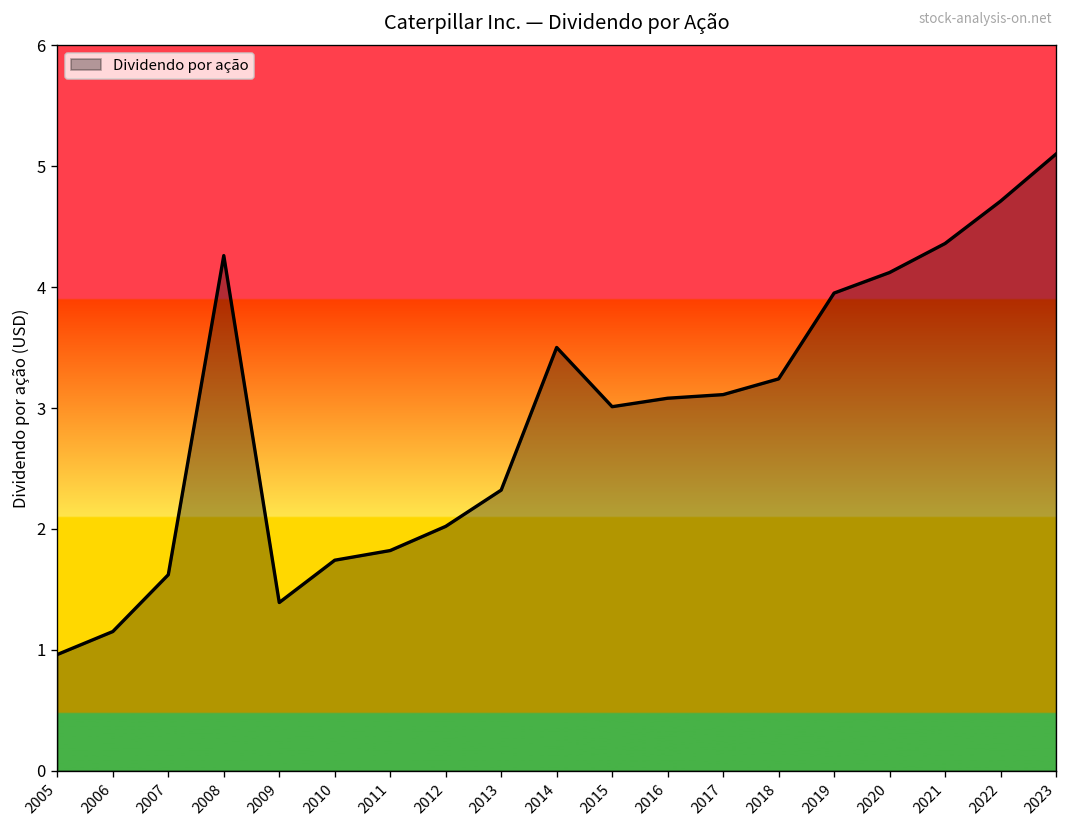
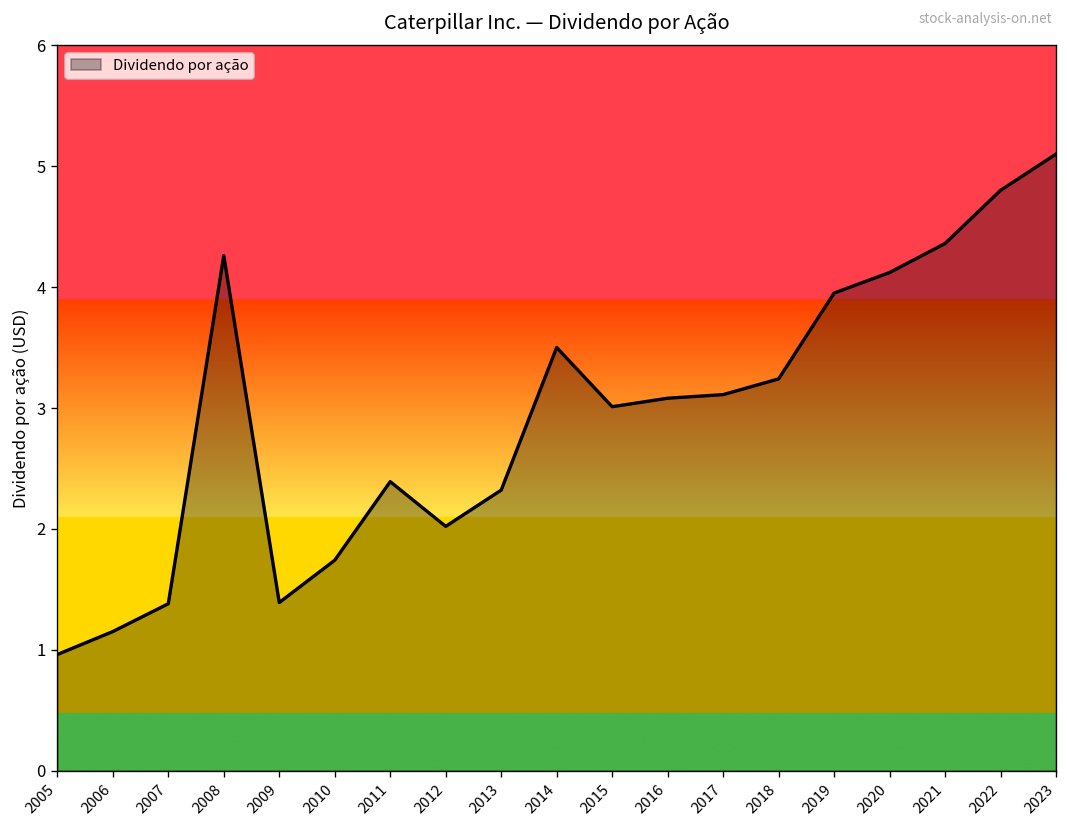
  {
    "2005": 0.96,
    "2006": 1.15,
-   "2007": 1.62,
+   "2007": 1.38,
    "2008": 4.26,
    "2009": 1.39,
    "2010": 1.74,
-   "2011": 1.82,
+   "2011": 2.39,
    "2012": 2.02,
    "2013": 2.32,
    "2014": 3.50,
    "2015": 3.01,
    "2016": 3.08,
    "2017": 3.11,
    "2018": 3.24,
    "2019": 3.95,
    "2020": 4.12,
    "2021": 4.36,
-   "2022": 4.71,
+   "2022": 4.80,
    "2023": 5.10
  }
